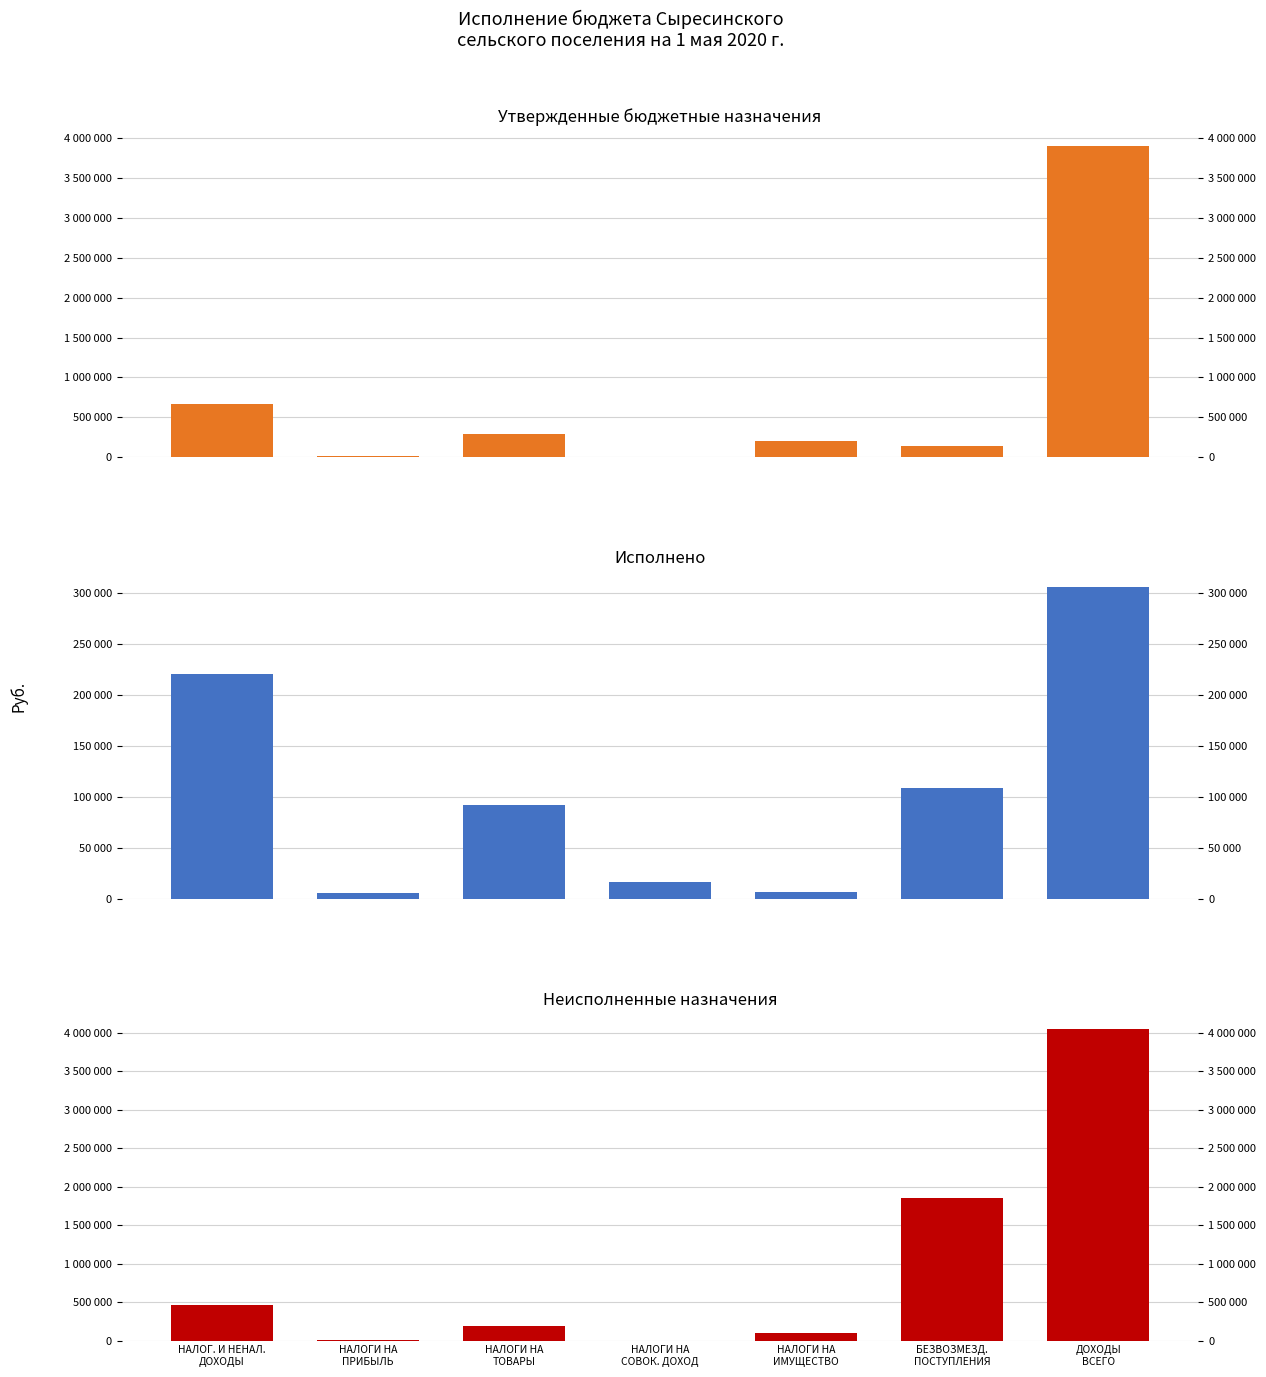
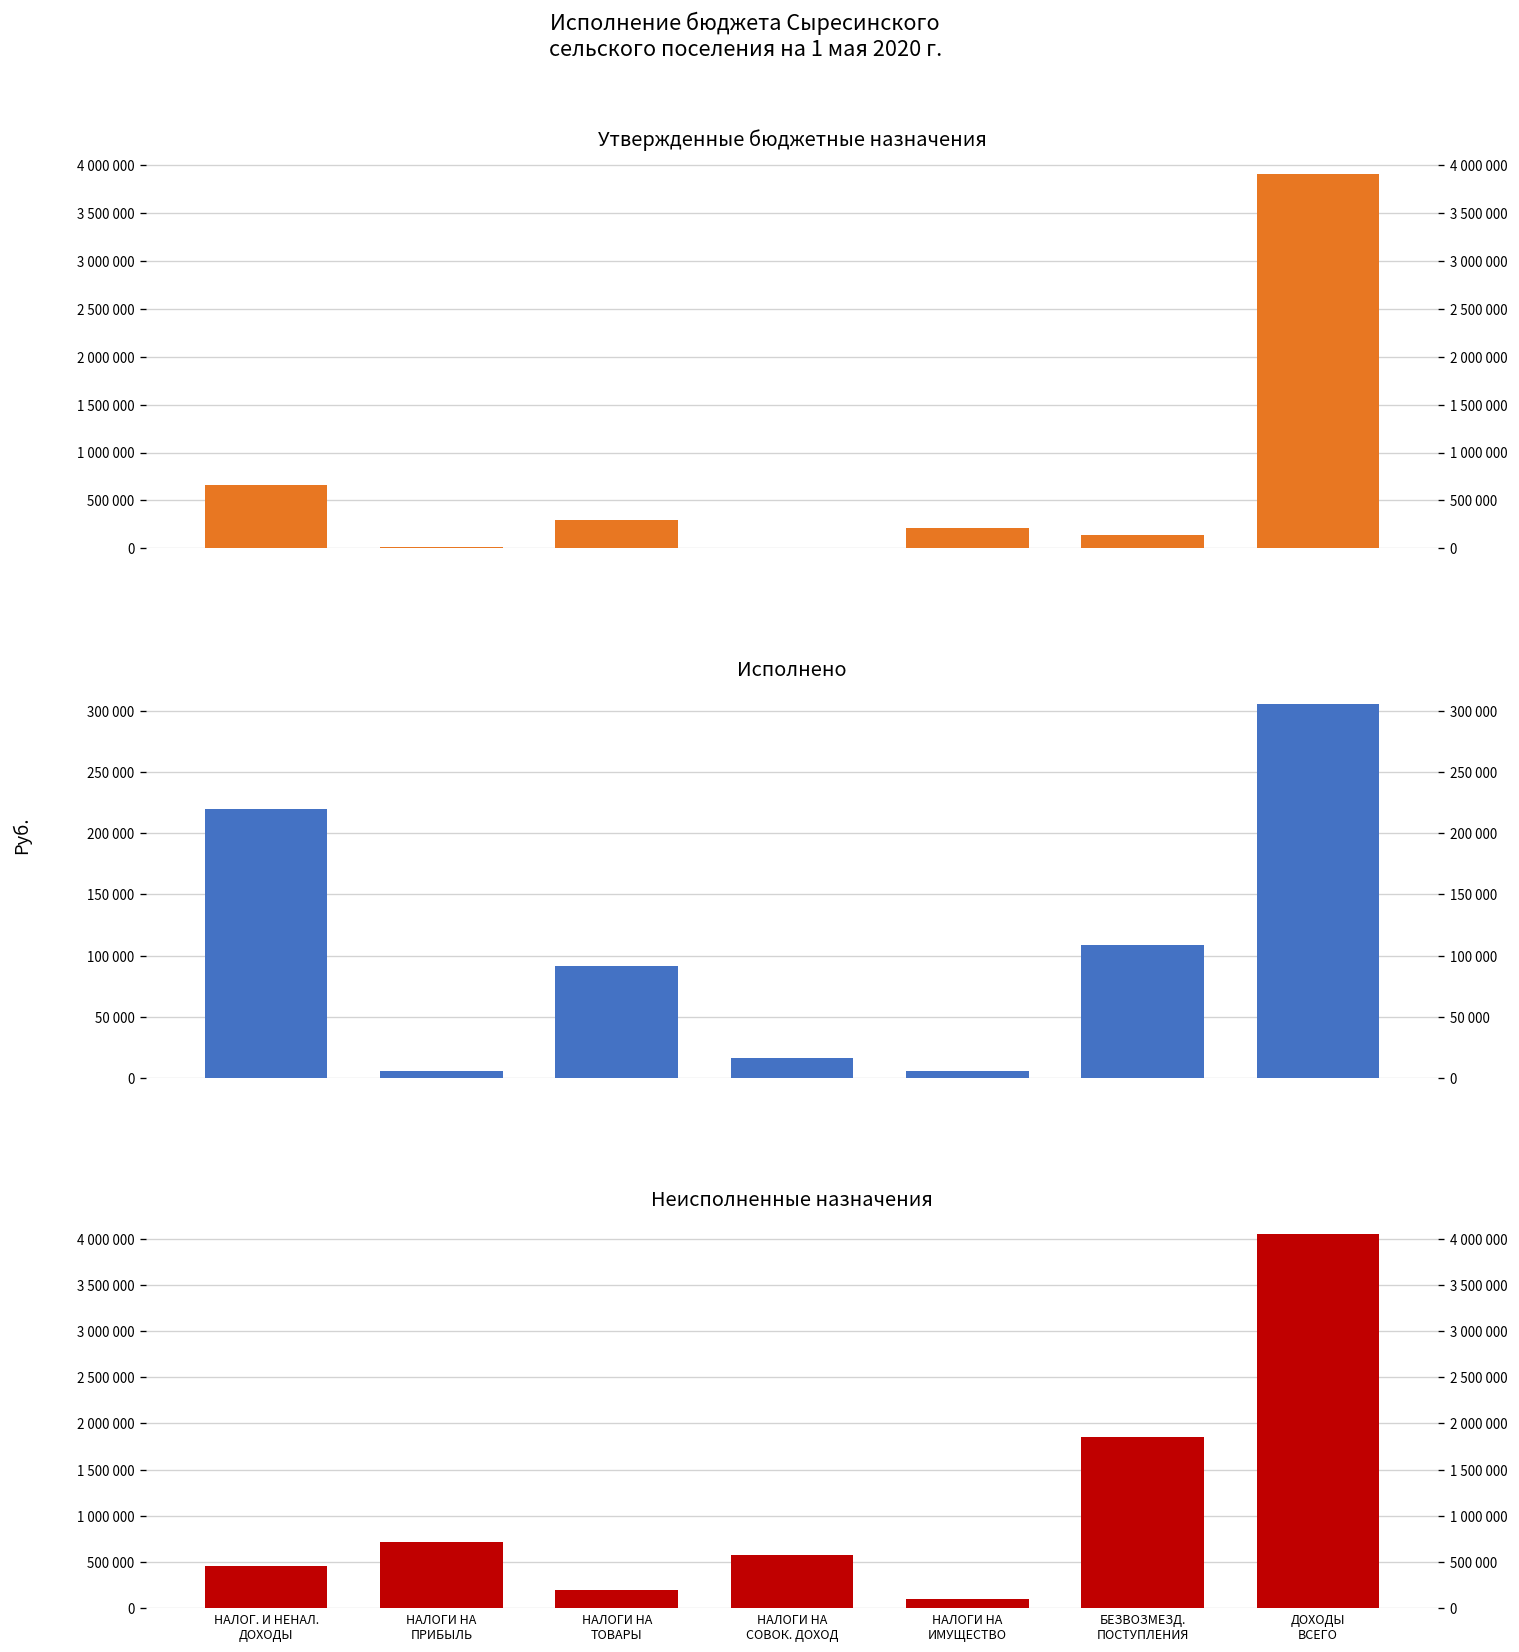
  {
    "Неисполненные назначения": {
      "НАЛОГ. И НЕНАЛ. ДОХОДЫ": 500000,
-     "НАЛОГИ НА ПРИБЫЛЬ": 0,
+     "НАЛОГИ НА ПРИБЫЛЬ": 700000,
      "НАЛОГИ НА ТОВАРЫ": 200000,
-     "НАЛОГИ НА СОВОК. ДОХОД": 0,
+     "НАЛОГИ НА СОВОК. ДОХОД": 600000,
      "НАЛОГИ НА ИМУЩЕСТВО": 100000,
      "БЕЗВОЗМЕЗД. ПОСТУПЛЕНИЯ": 1900000,
      "ДОХОДЫ ВСЕГО": 4000000
    }
  }
